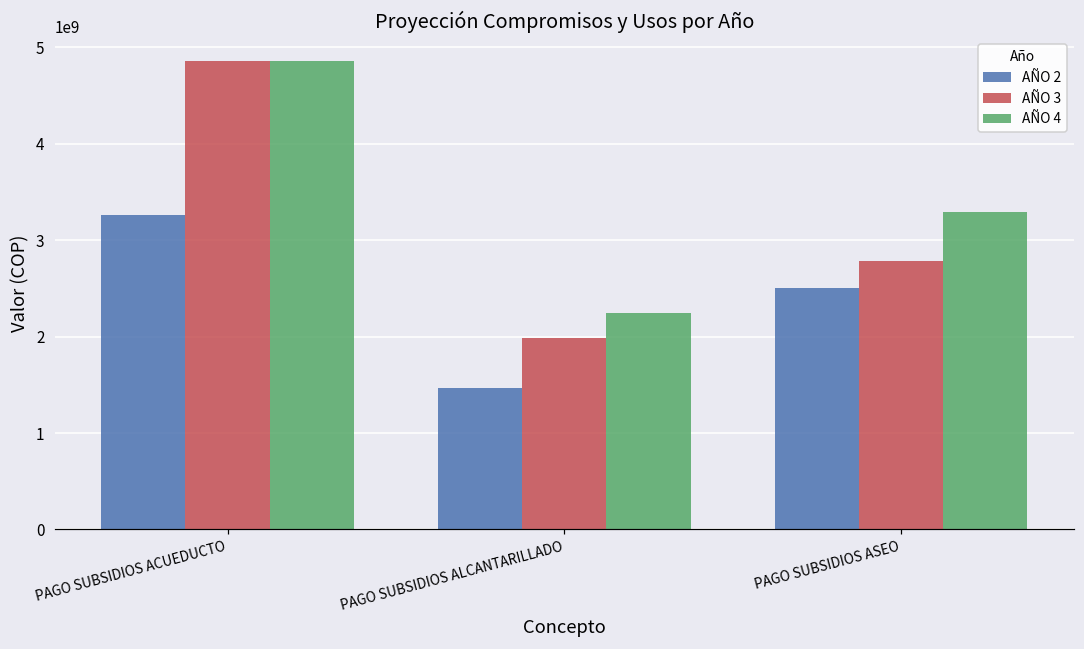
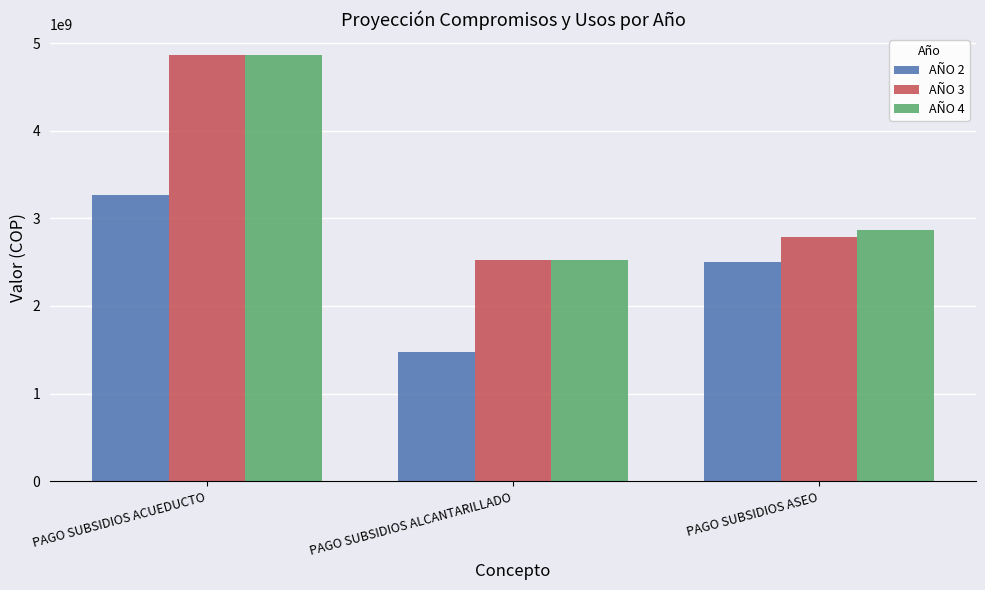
  {
    "AÑO 2": {
      "PAGO SUBSIDIOS ACUEDUCTO": 3300000000,
      "PAGO SUBSIDIOS ALCANTARILLADO": 1500000000,
      "PAGO SUBSIDIOS ASEO": 2500000000
    },
    "AÑO 3": {
      "PAGO SUBSIDIOS ACUEDUCTO": 4900000000,
-     "PAGO SUBSIDIOS ALCANTARILLADO": 2000000000,
+     "PAGO SUBSIDIOS ALCANTARILLADO": 2500000000,
      "PAGO SUBSIDIOS ASEO": 2800000000
    },
    "AÑO 4": {
      "PAGO SUBSIDIOS ACUEDUCTO": 4900000000,
-     "PAGO SUBSIDIOS ALCANTARILLADO": 2200000000,
-     "PAGO SUBSIDIOS ASEO": 3300000000
+     "PAGO SUBSIDIOS ALCANTARILLADO": 2500000000,
+     "PAGO SUBSIDIOS ASEO": 2900000000
    }
  }
